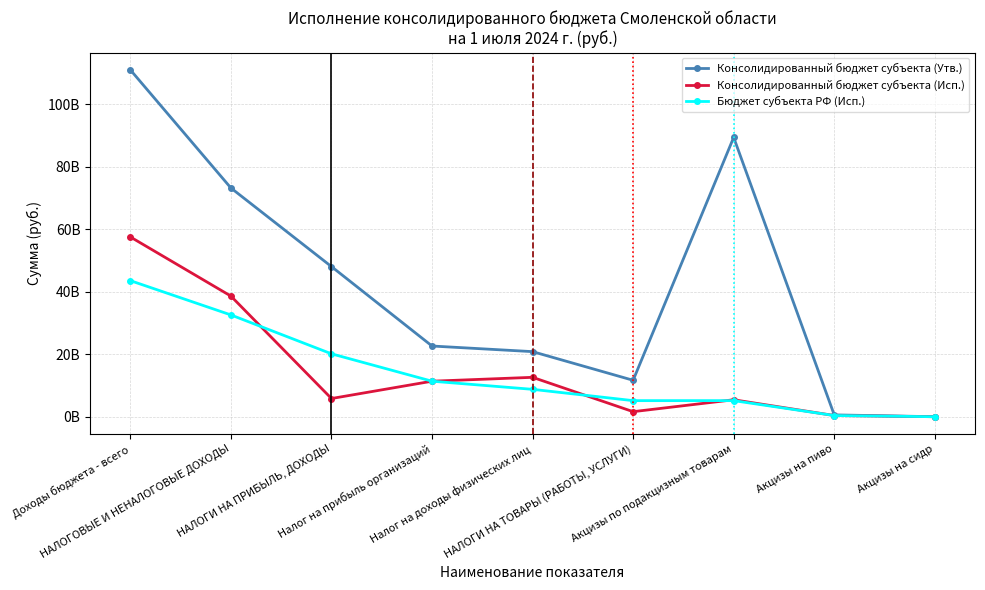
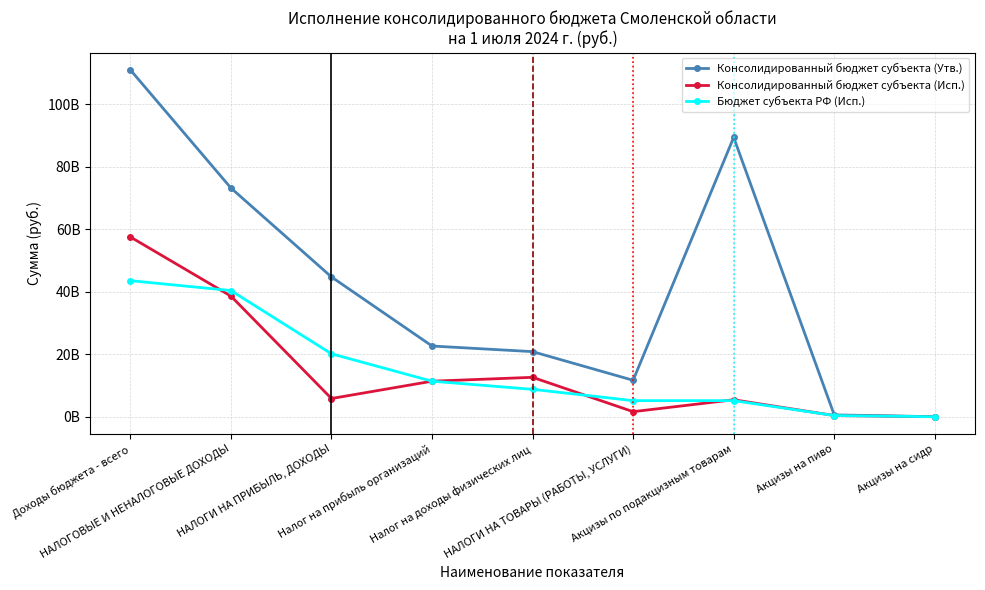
  {
    "Консолидированный бюджет субъекта (Утв.)": {
      "Доходы бюджета - всего": 111000000000,
      "НАЛОГОВЫЕ И НЕНАЛОГОВЫЕ ДОХОДЫ": 73000000000,
-     "НАЛОГИ НА ПРИБЫЛЬ, ДОХОДЫ": 48000000000,
+     "НАЛОГИ НА ПРИБЫЛЬ, ДОХОДЫ": 45000000000,
      "Налог на прибыль организаций": 23000000000,
      "Налог на доходы физических лиц": 21000000000,
      "НАЛОГИ НА ТОВАРЫ (РАБОТЫ, УСЛУГИ)": 12000000000,
      "Акцизы по подакцизным товарам": 89000000000
    },
    "Консолидированный бюджет субъекта (Исп.)": {
      "Доходы бюджета - всего": 58000000000,
      "НАЛОГОВЫЕ И НЕНАЛОГОВЫЕ ДОХОДЫ": 39000000000,
      "НАЛОГИ НА ПРИБЫЛЬ, ДОХОДЫ": 6000000000,
      "Налог на доходы физических лиц": 13000000000,
      "НАЛОГИ НА ТОВАРЫ (РАБОТЫ, УСЛУГИ)": 2000000000
    },
    "Бюджет субъекта РФ (Исп.)": {
      "Доходы бюджета - всего": 44000000000,
-     "НАЛОГОВЫЕ И НЕНАЛОГОВЫЕ ДОХОДЫ": 33000000000,
+     "НАЛОГОВЫЕ И НЕНАЛОГОВЫЕ ДОХОДЫ": 40000000000,
      "НАЛОГИ НА ПРИБЫЛЬ, ДОХОДЫ": 20000000000,
      "Налог на доходы физических лиц": 9000000000,
      "НАЛОГИ НА ТОВАРЫ (РАБОТЫ, УСЛУГИ)": 5000000000
    }
  }
